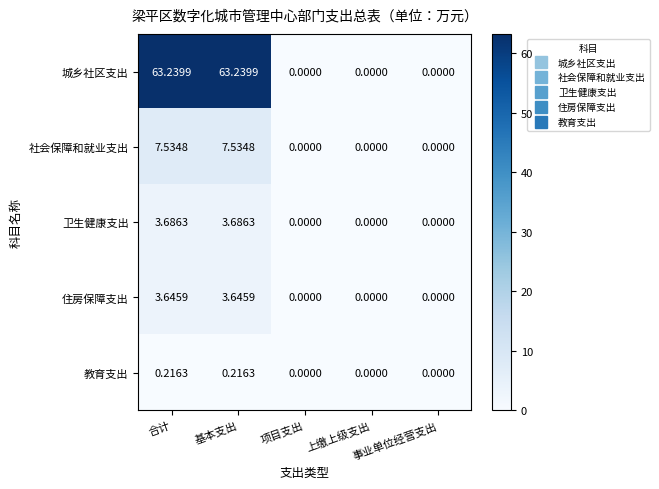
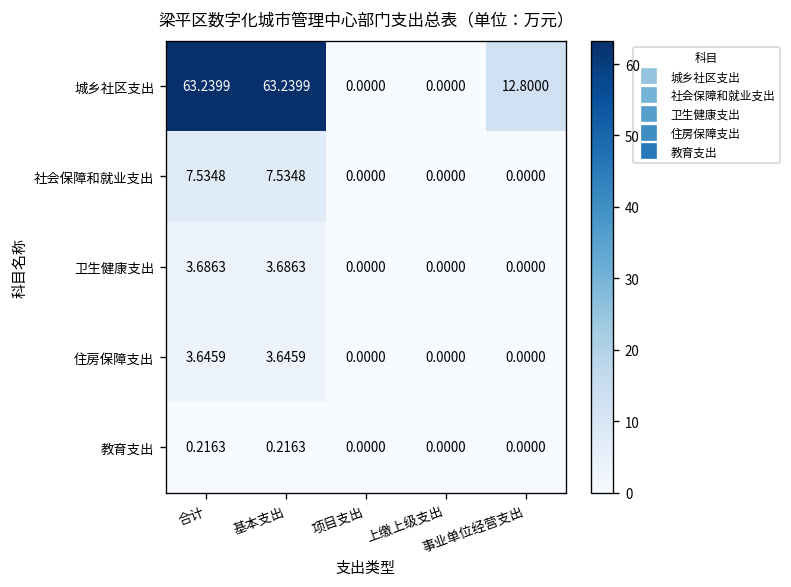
  {
    "城乡社区支出": {
      "合计": 63.2399,
      "基本支出": 63.2399,
      "项目支出": 0.0000,
      "上缴上级支出": 0.0000,
-     "事业单位经营支出": 0.0000
+     "事业单位经营支出": 12.8000
    },
    "社会保障和就业支出": {
      "合计": 7.5348,
      "基本支出": 7.5348,
      "项目支出": 0.0000,
      "上缴上级支出": 0.0000,
      "事业单位经营支出": 0.0000
    },
    "卫生健康支出": {
      "合计": 3.6863,
      "基本支出": 3.6863,
      "项目支出": 0.0000,
      "上缴上级支出": 0.0000,
      "事业单位经营支出": 0.0000
    },
    "住房保障支出": {
      "合计": 3.6459,
      "基本支出": 3.6459,
      "项目支出": 0.0000,
      "上缴上级支出": 0.0000,
      "事业单位经营支出": 0.0000
    },
    "教育支出": {
      "合计": 0.2163,
      "基本支出": 0.2163,
      "项目支出": 0.0000,
      "上缴上级支出": 0.0000,
      "事业单位经营支出": 0.0000
    }
  }
